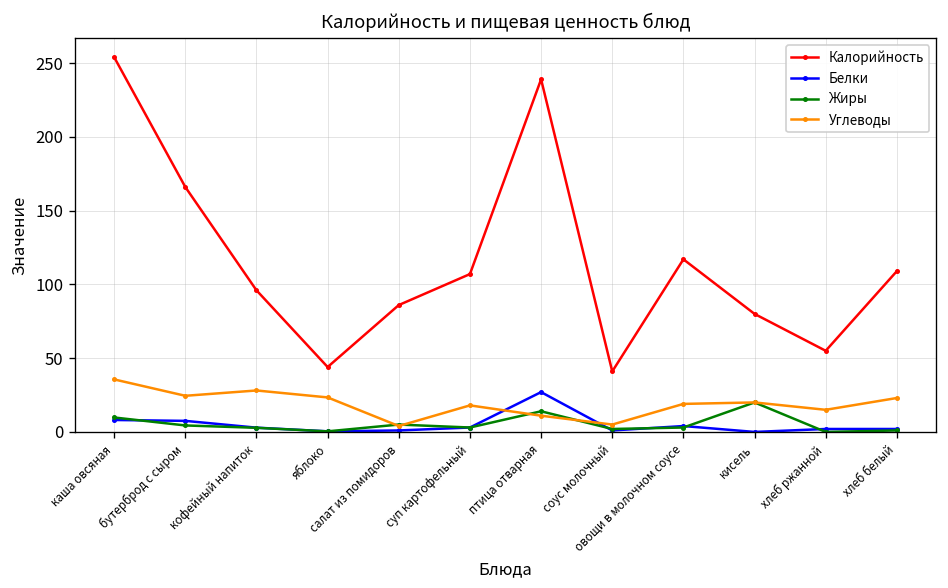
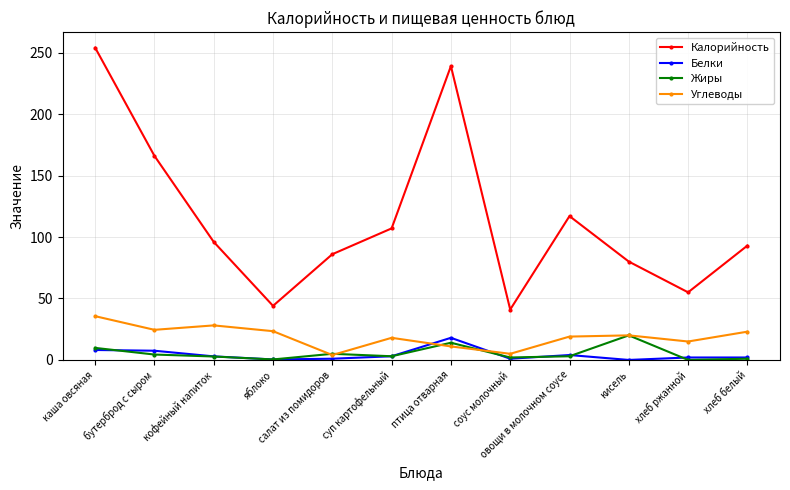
  {
    "Калорийность": {
      "каша овсяная": 254,
      "бутерброд с сыром": 166,
      "кофейный напиток": 96,
      "яблоко": 44,
      "салат из помидоров": 86,
      "суп картофельный": 107,
      "птица отварная": 239,
      "соус молочный": 41,
      "овощи в молочном соусе": 117,
      "кисель": 80,
      "хлеб ржанной": 55,
-     "хлеб белый": 109
+     "хлеб белый": 93
    },
    "Белки": {
      "бутерброд с сыром": 8,
      "салат из помидоров": 1,
-     "птица отварная": 27,
+     "птица отварная": 18,
      "кисель": 0
    },
    "Жиры": {
      "бутерброд с сыром": 4,
      "птица отварная": 14
    },
    "Углеводы": {
      "каша овсяная": 36,
      "бутерброд с сыром": 25,
      "кофейный напиток": 28,
      "яблоко": 23,
      "суп картофельный": 18,
      "птица отварная": 11,
      "соус молочный": 5,
      "овощи в молочном соусе": 19,
      "хлеб ржанной": 15,
      "хлеб белый": 23
    }
  }
